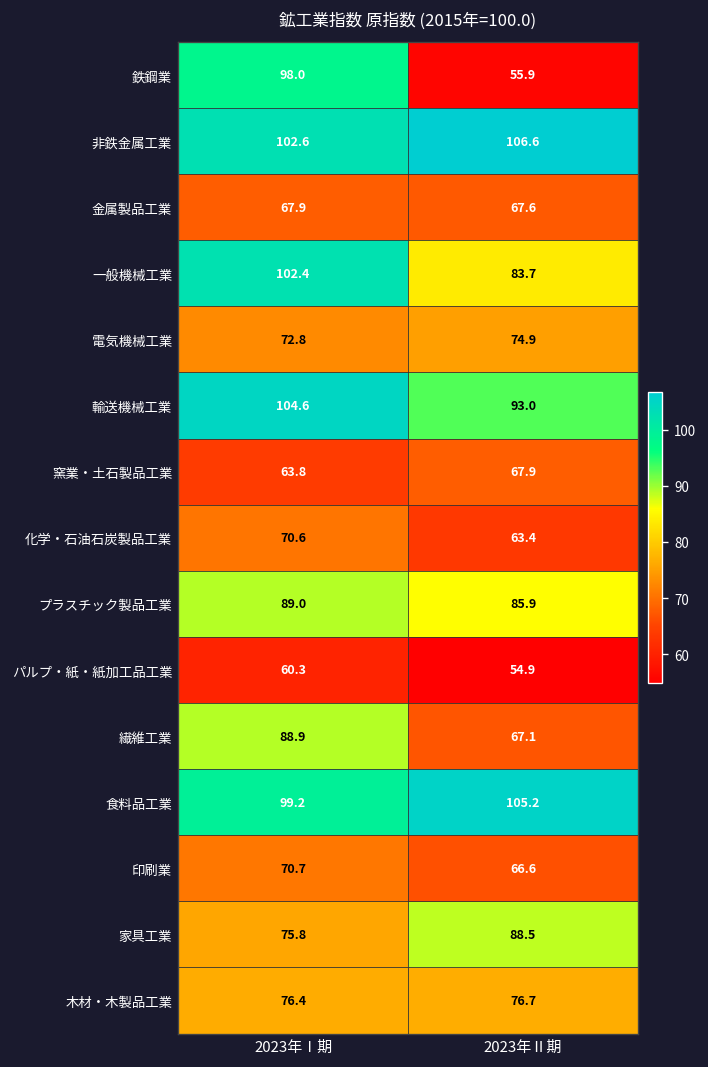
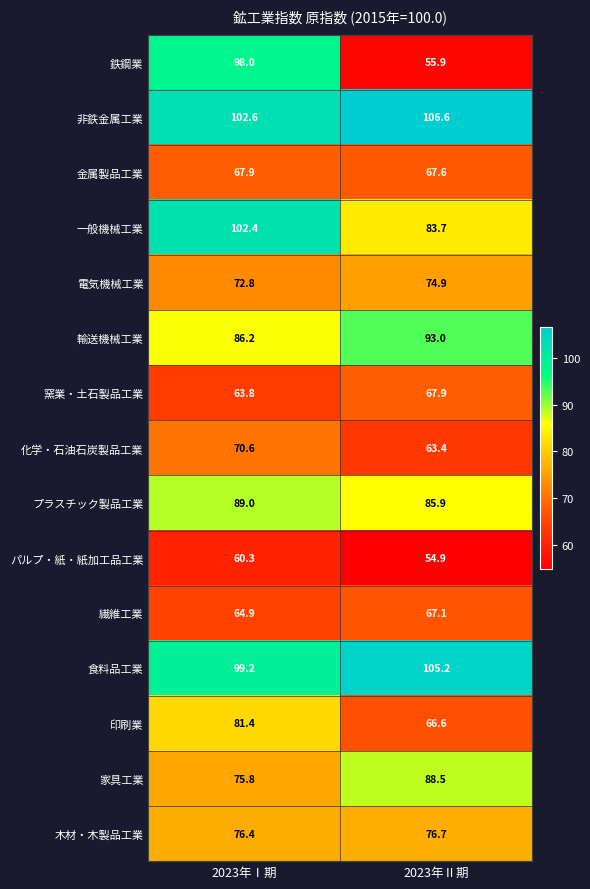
  {
    "鉄鋼業": {
      "2023年Ⅰ期": 98.0,
      "2023年Ⅱ期": 55.9
    },
    "非鉄金属工業": {
      "2023年Ⅰ期": 102.6,
      "2023年Ⅱ期": 106.6
    },
    "金属製品工業": {
      "2023年Ⅰ期": 67.9,
      "2023年Ⅱ期": 67.6
    },
    "一般機械工業": {
      "2023年Ⅰ期": 102.4,
      "2023年Ⅱ期": 83.7
    },
    "電気機械工業": {
      "2023年Ⅰ期": 72.8,
      "2023年Ⅱ期": 74.9
    },
    "輸送機械工業": {
-     "2023年Ⅰ期": 104.6,
+     "2023年Ⅰ期": 86.2,
      "2023年Ⅱ期": 93.0
    },
    "窯業・土石製品工業": {
      "2023年Ⅰ期": 63.8,
      "2023年Ⅱ期": 67.9
    },
    "化学・石油石炭製品工業": {
      "2023年Ⅰ期": 70.6,
      "2023年Ⅱ期": 63.4
    },
    "プラスチック製品工業": {
      "2023年Ⅰ期": 89.0,
      "2023年Ⅱ期": 85.9
    },
    "パルプ・紙・紙加工品工業": {
      "2023年Ⅰ期": 60.3,
      "2023年Ⅱ期": 54.9
    },
    "繊維工業": {
-     "2023年Ⅰ期": 88.9,
+     "2023年Ⅰ期": 64.9,
      "2023年Ⅱ期": 67.1
    },
    "食料品工業": {
      "2023年Ⅰ期": 99.2,
      "2023年Ⅱ期": 105.2
    },
    "印刷業": {
-     "2023年Ⅰ期": 70.7,
+     "2023年Ⅰ期": 81.4,
      "2023年Ⅱ期": 66.6
    },
    "家具工業": {
      "2023年Ⅰ期": 75.8,
      "2023年Ⅱ期": 88.5
    },
    "木材・木製品工業": {
      "2023年Ⅰ期": 76.4,
      "2023年Ⅱ期": 76.7
    }
  }
